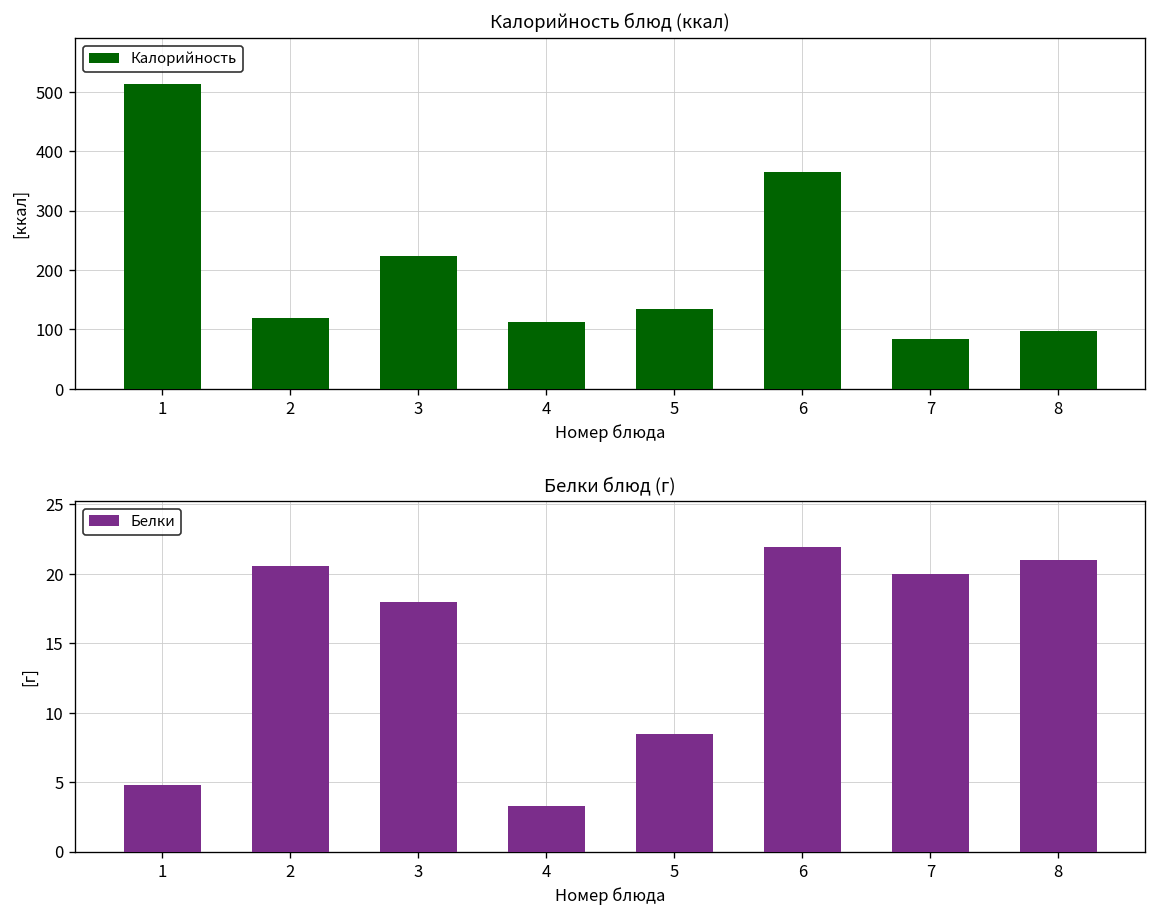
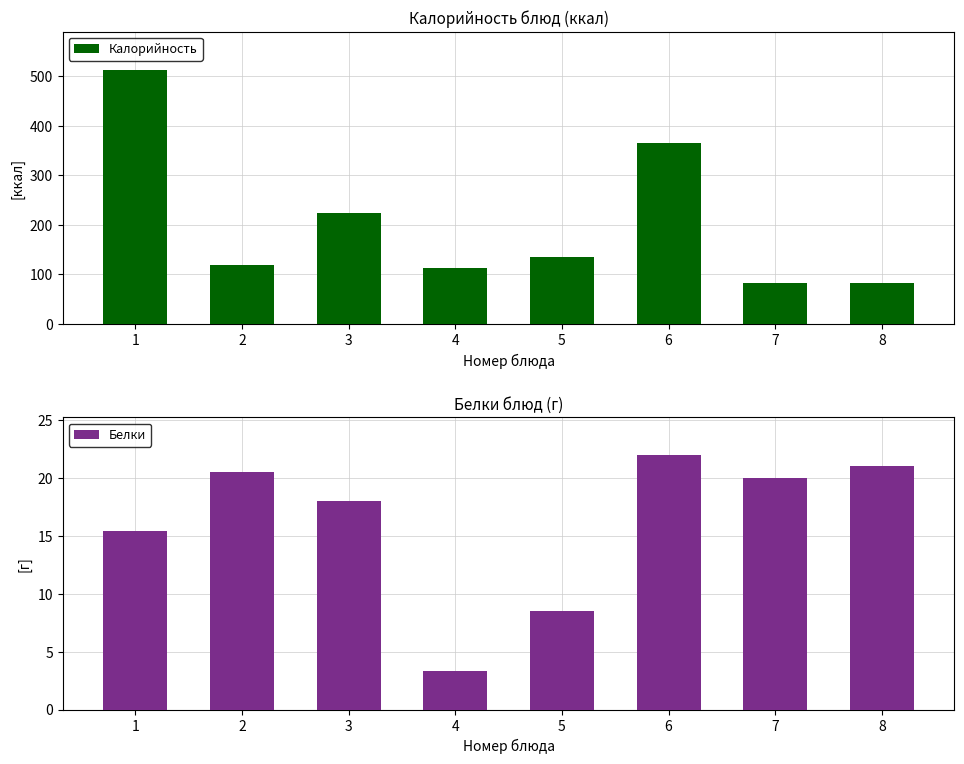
  {
    "Калорийность блюд (ккал)": {
      "1": 510,
      "2": 120,
      "3": 220,
      "4": 110,
      "5": 130,
      "6": 370,
      "7": 80,
-     "8": 100
+     "8": 80
    },
    "Белки блюд (г)": {
-     "1": 4.8,
+     "1": 15.4,
      "2": 20.5,
      "3": 18.0,
      "4": 3.3,
      "5": 8.5,
      "6": 22.0,
      "7": 20.0,
      "8": 21.0
    }
  }
